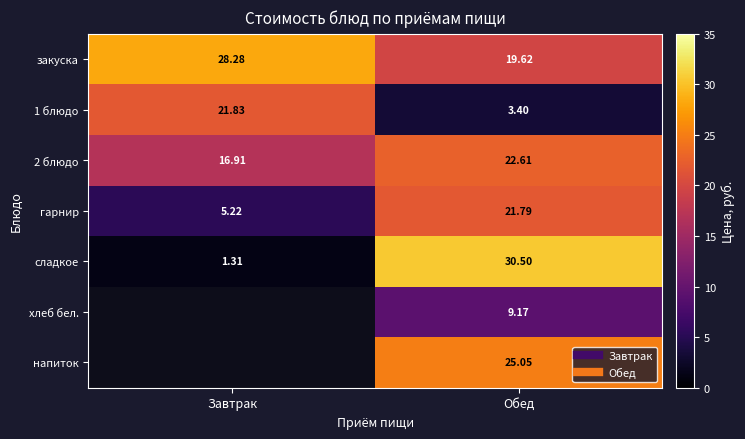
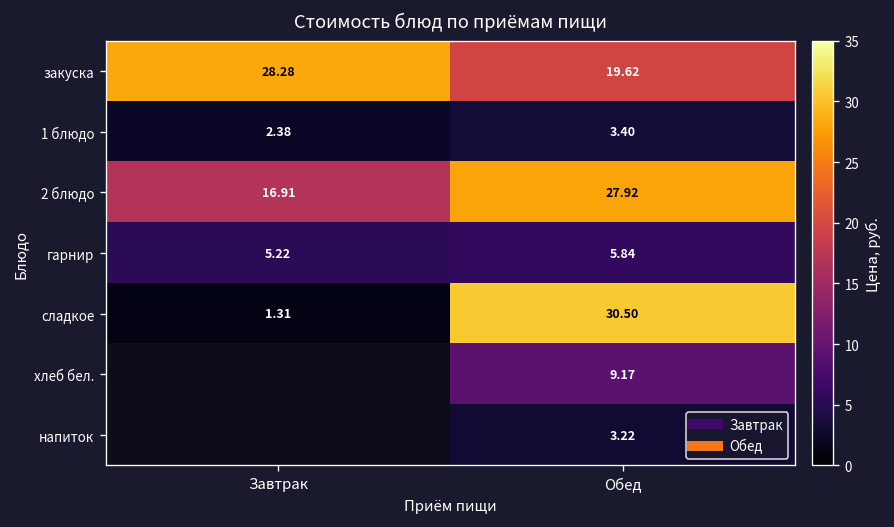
  {
    "закуска": {
      "Завтрак": 28.28,
      "Обед": 19.62
    },
    "1 блюдо": {
-     "Завтрак": 21.83,
+     "Завтрак": 2.38,
      "Обед": 3.40
    },
    "2 блюдо": {
      "Завтрак": 16.91,
-     "Обед": 22.61
+     "Обед": 27.92
    },
    "гарнир": {
      "Завтрак": 5.22,
-     "Обед": 21.79
+     "Обед": 5.84
    },
    "сладкое": {
      "Завтрак": 1.31,
      "Обед": 30.50
    },
    "хлеб бел.": {
      "Обед": 9.17
    },
    "напиток": {
-     "Обед": 25.05
+     "Обед": 3.22
    }
  }
